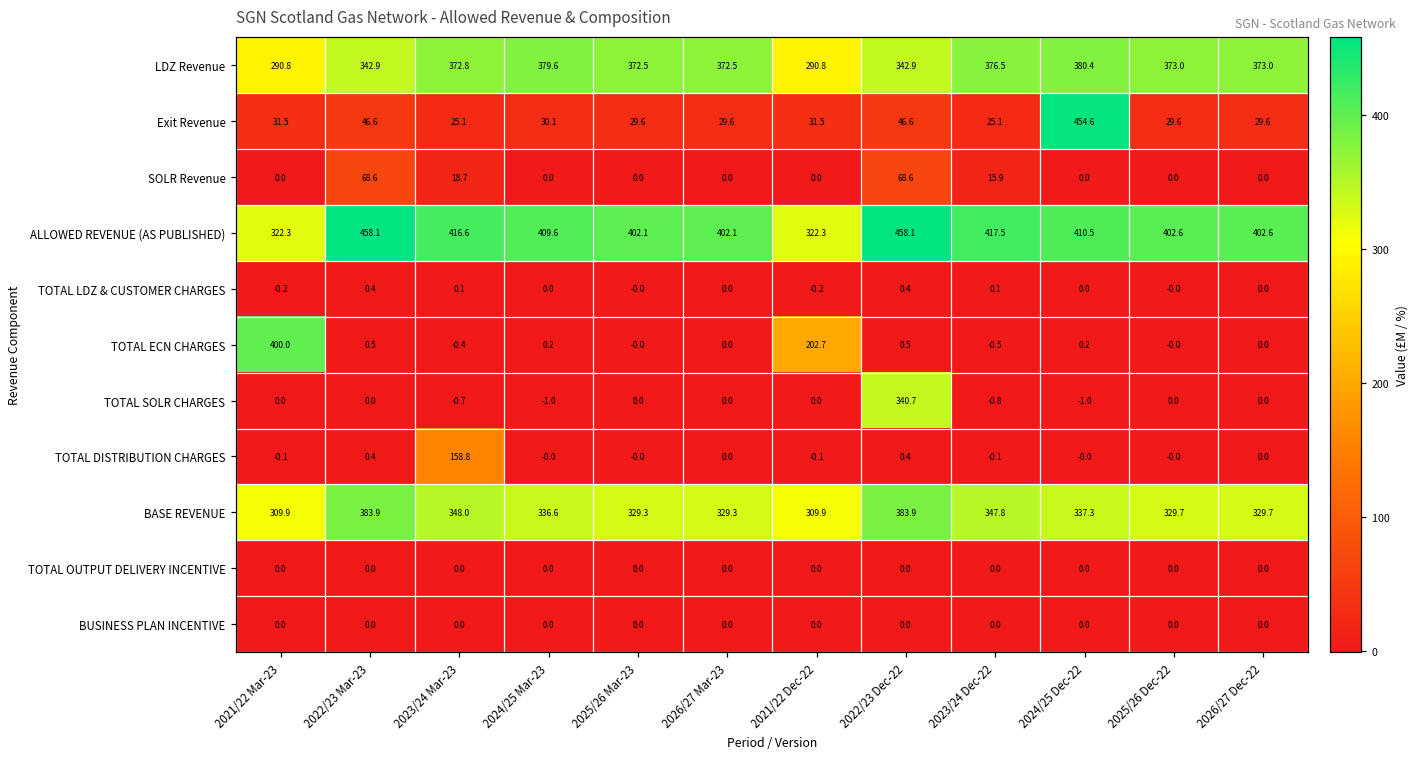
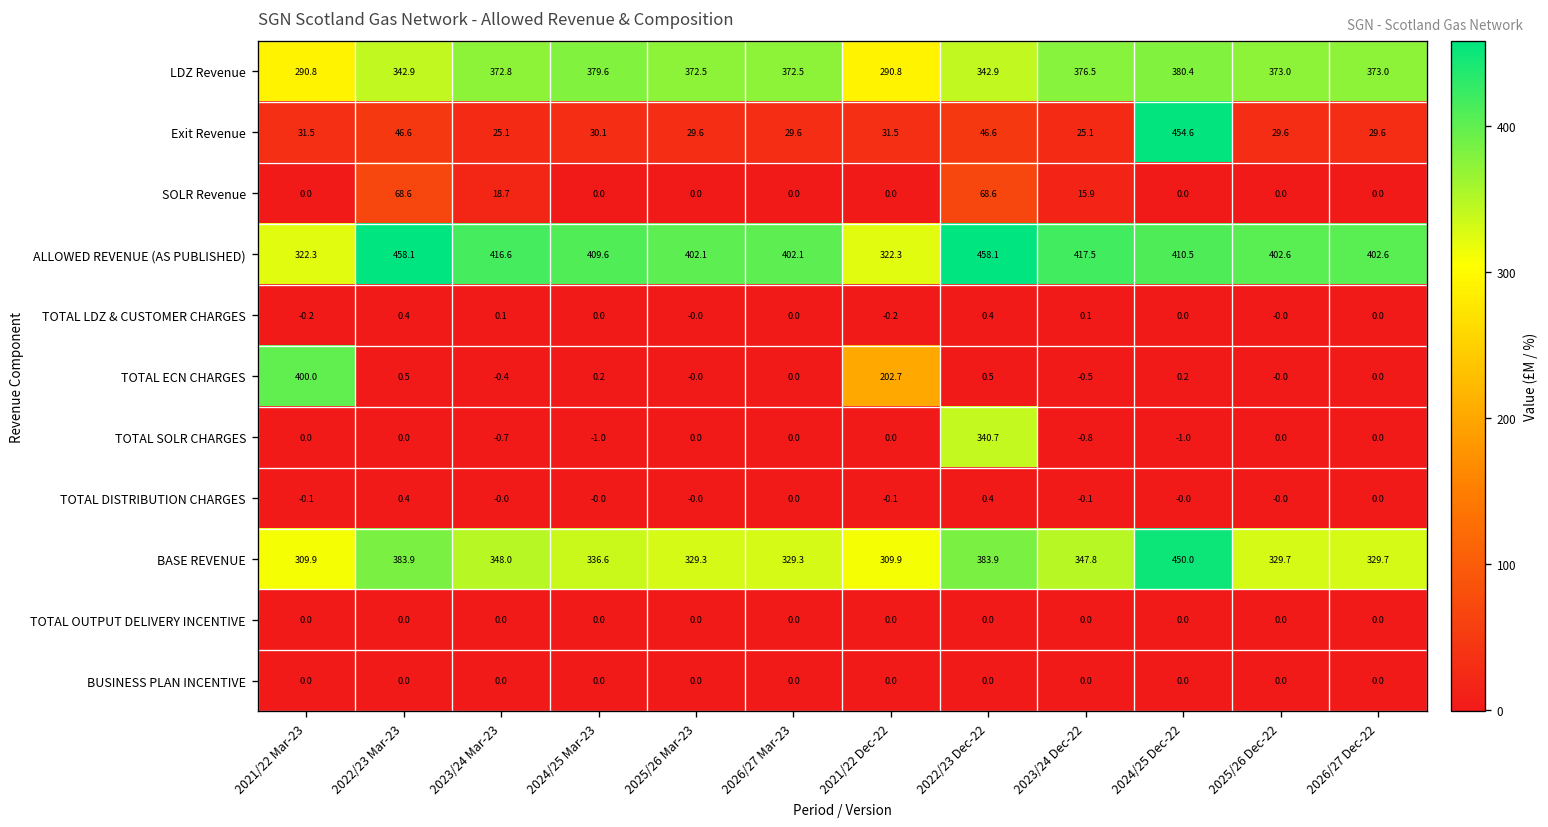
  {
    "LDZ Revenue": {
      "2021/22 Mar-23": 290.8,
      "2022/23 Mar-23": 342.9,
      "2023/24 Mar-23": 372.8,
      "2024/25 Mar-23": 379.6,
      "2025/26 Mar-23": 372.5,
      "2026/27 Mar-23": 372.5,
      "2021/22 Dec-22": 290.8,
      "2022/23 Dec-22": 342.9,
      "2023/24 Dec-22": 376.5,
      "2024/25 Dec-22": 380.4,
      "2025/26 Dec-22": 373.0,
      "2026/27 Dec-22": 373.0
    },
    "Exit Revenue": {
      "2021/22 Mar-23": 31.5,
      "2022/23 Mar-23": 46.6,
      "2023/24 Mar-23": 25.1,
      "2024/25 Mar-23": 30.1,
      "2025/26 Mar-23": 29.6,
      "2026/27 Mar-23": 29.6,
      "2021/22 Dec-22": 31.5,
      "2022/23 Dec-22": 46.6,
      "2023/24 Dec-22": 25.1,
      "2024/25 Dec-22": 454.6,
      "2025/26 Dec-22": 29.6,
      "2026/27 Dec-22": 29.6
    },
    "SOLR Revenue": {
      "2021/22 Mar-23": 0.0,
      "2022/23 Mar-23": 68.6,
      "2023/24 Mar-23": 18.7,
      "2024/25 Mar-23": 0.0,
      "2025/26 Mar-23": 0.0,
      "2026/27 Mar-23": 0.0,
      "2021/22 Dec-22": 0.0,
      "2022/23 Dec-22": 68.6,
      "2023/24 Dec-22": 15.9,
      "2024/25 Dec-22": 0.0,
      "2025/26 Dec-22": 0.0,
      "2026/27 Dec-22": 0.0
    },
    "ALLOWED REVENUE (AS PUBLISHED)": {
      "2021/22 Mar-23": 322.3,
      "2022/23 Mar-23": 458.1,
      "2023/24 Mar-23": 416.6,
      "2024/25 Mar-23": 409.6,
      "2025/26 Mar-23": 402.1,
      "2026/27 Mar-23": 402.1,
      "2021/22 Dec-22": 322.3,
      "2022/23 Dec-22": 458.1,
      "2023/24 Dec-22": 417.5,
      "2024/25 Dec-22": 410.5,
      "2025/26 Dec-22": 402.6,
      "2026/27 Dec-22": 402.6
    },
    "TOTAL LDZ & CUSTOMER CHARGES": {
      "2021/22 Mar-23": -0.2,
      "2022/23 Mar-23": 0.4,
      "2023/24 Mar-23": 0.1,
      "2024/25 Mar-23": 0.0,
      "2025/26 Mar-23": -0.0,
      "2026/27 Mar-23": 0.0,
      "2021/22 Dec-22": -0.2,
      "2022/23 Dec-22": 0.4,
      "2023/24 Dec-22": 0.1,
      "2024/25 Dec-22": 0.0,
      "2025/26 Dec-22": -0.0,
      "2026/27 Dec-22": 0.0
    },
    "TOTAL ECN CHARGES": {
      "2021/22 Mar-23": 400.0,
      "2022/23 Mar-23": 0.5,
      "2023/24 Mar-23": -0.4,
      "2024/25 Mar-23": 0.2,
      "2025/26 Mar-23": -0.0,
      "2026/27 Mar-23": 0.0,
      "2021/22 Dec-22": 202.7,
      "2022/23 Dec-22": 0.5,
      "2023/24 Dec-22": -0.5,
      "2024/25 Dec-22": 0.2,
      "2025/26 Dec-22": -0.0,
      "2026/27 Dec-22": 0.0
    },
    "TOTAL SOLR CHARGES": {
      "2021/22 Mar-23": 0.0,
      "2022/23 Mar-23": 0.0,
      "2023/24 Mar-23": -0.7,
      "2024/25 Mar-23": -1.0,
      "2025/26 Mar-23": 0.0,
      "2026/27 Mar-23": 0.0,
      "2021/22 Dec-22": 0.0,
      "2022/23 Dec-22": 340.7,
      "2023/24 Dec-22": -0.8,
      "2024/25 Dec-22": -1.0,
      "2025/26 Dec-22": 0.0,
      "2026/27 Dec-22": 0.0
    },
    "TOTAL DISTRIBUTION CHARGES": {
      "2021/22 Mar-23": -0.1,
      "2022/23 Mar-23": 0.4,
-     "2023/24 Mar-23": 158.8,
+     "2023/24 Mar-23": -0.0,
      "2024/25 Mar-23": -0.0,
      "2025/26 Mar-23": -0.0,
      "2026/27 Mar-23": 0.0,
      "2021/22 Dec-22": -0.1,
      "2022/23 Dec-22": 0.4,
      "2023/24 Dec-22": -0.1,
      "2024/25 Dec-22": -0.0,
      "2025/26 Dec-22": -0.0,
      "2026/27 Dec-22": 0.0
    },
    "BASE REVENUE": {
      "2021/22 Mar-23": 309.9,
      "2022/23 Mar-23": 383.9,
      "2023/24 Mar-23": 348.0,
      "2024/25 Mar-23": 336.6,
      "2025/26 Mar-23": 329.3,
      "2026/27 Mar-23": 329.3,
      "2021/22 Dec-22": 309.9,
      "2022/23 Dec-22": 383.9,
      "2023/24 Dec-22": 347.8,
-     "2024/25 Dec-22": 337.3,
+     "2024/25 Dec-22": 450.0,
      "2025/26 Dec-22": 329.7,
      "2026/27 Dec-22": 329.7
    },
    "TOTAL OUTPUT DELIVERY INCENTIVE": {
      "2021/22 Mar-23": 0.0,
      "2022/23 Mar-23": 0.0,
      "2023/24 Mar-23": 0.0,
      "2024/25 Mar-23": 0.0,
      "2025/26 Mar-23": 0.0,
      "2026/27 Mar-23": 0.0,
      "2021/22 Dec-22": 0.0,
      "2022/23 Dec-22": 0.0,
      "2023/24 Dec-22": 0.0,
      "2024/25 Dec-22": 0.0,
      "2025/26 Dec-22": 0.0,
      "2026/27 Dec-22": 0.0
    },
    "BUSINESS PLAN INCENTIVE": {
      "2021/22 Mar-23": 0.0,
      "2022/23 Mar-23": 0.0,
      "2023/24 Mar-23": 0.0,
      "2024/25 Mar-23": 0.0,
      "2025/26 Mar-23": 0.0,
      "2026/27 Mar-23": 0.0,
      "2021/22 Dec-22": 0.0,
      "2022/23 Dec-22": 0.0,
      "2023/24 Dec-22": 0.0,
      "2024/25 Dec-22": 0.0,
      "2025/26 Dec-22": 0.0,
      "2026/27 Dec-22": 0.0
    }
  }
